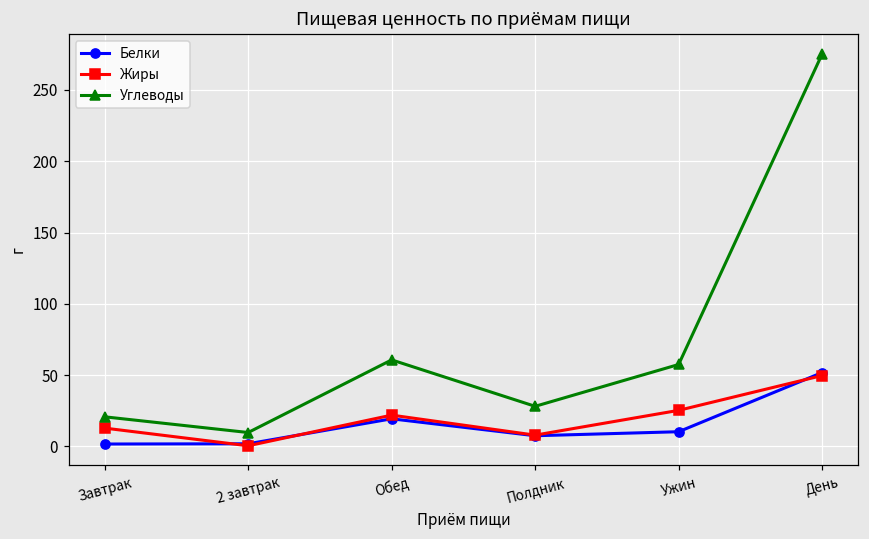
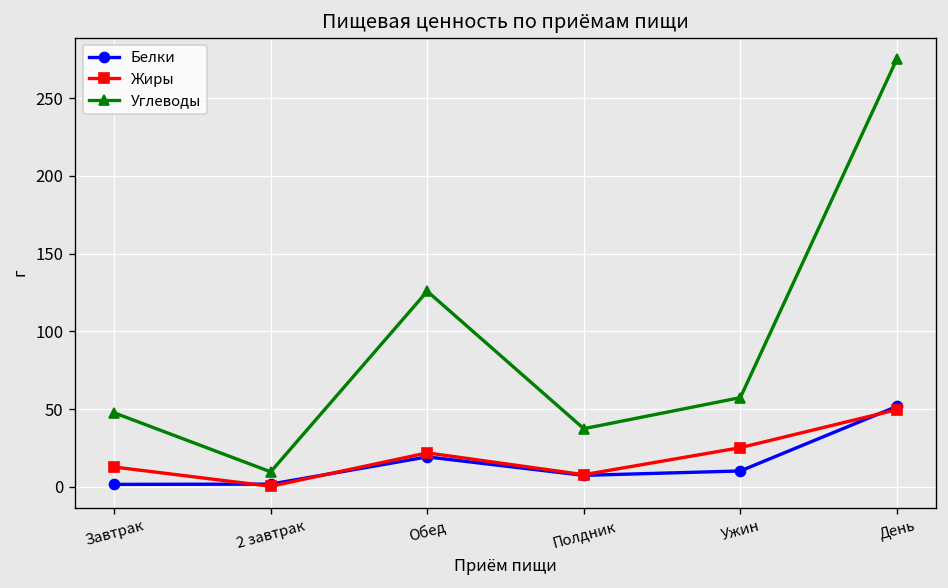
  {
    "Белки": {
      "Завтрак": 2,
      "Обед": 19,
      "Ужин": 10,
      "День": 52
    },
    "Жиры": {
      "Завтрак": 13,
      "Обед": 22,
      "Ужин": 25,
      "День": 50
    },
    "Углеводы": {
-     "Завтрак": 21,
+     "Завтрак": 48,
      "2 завтрак": 10,
-     "Обед": 61,
-     "Полдник": 28,
+     "Обед": 126,
+     "Полдник": 37,
      "Ужин": 57,
      "День": 275
    }
  }
